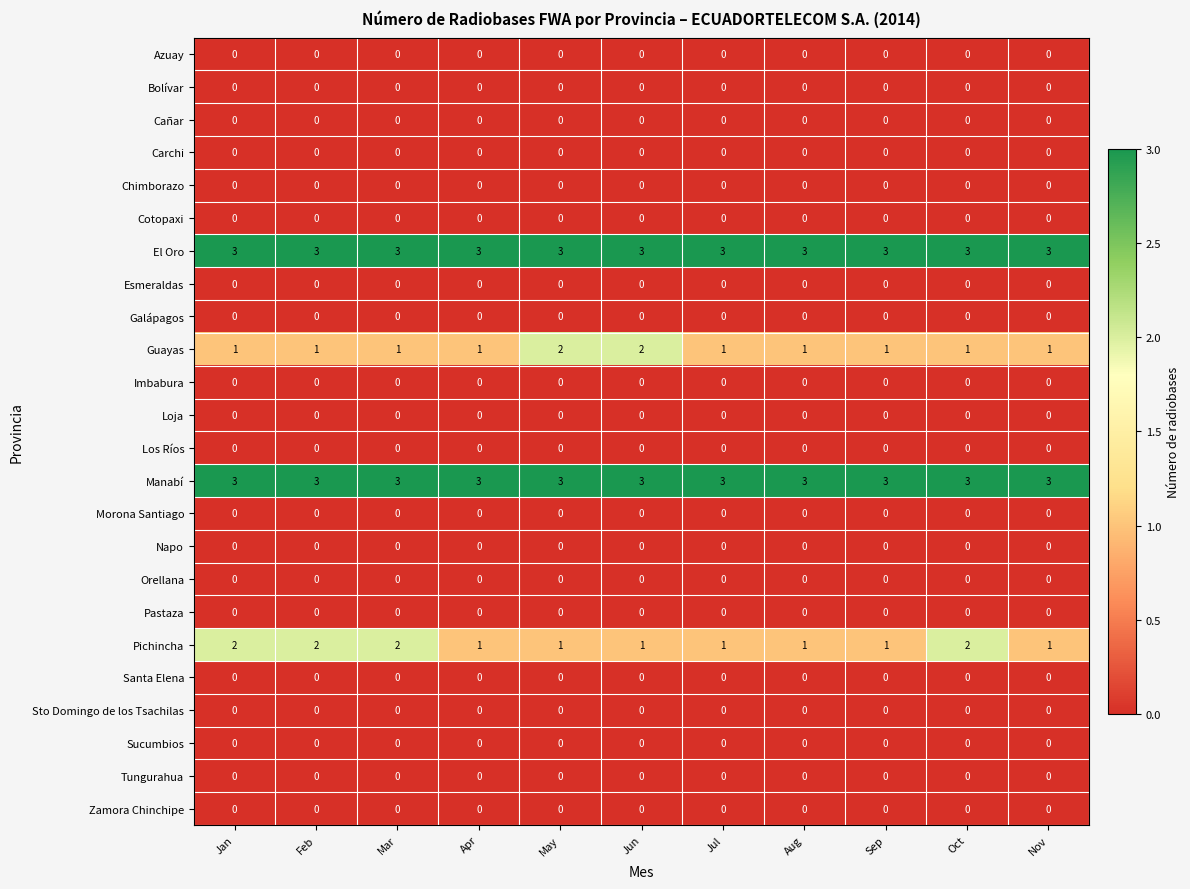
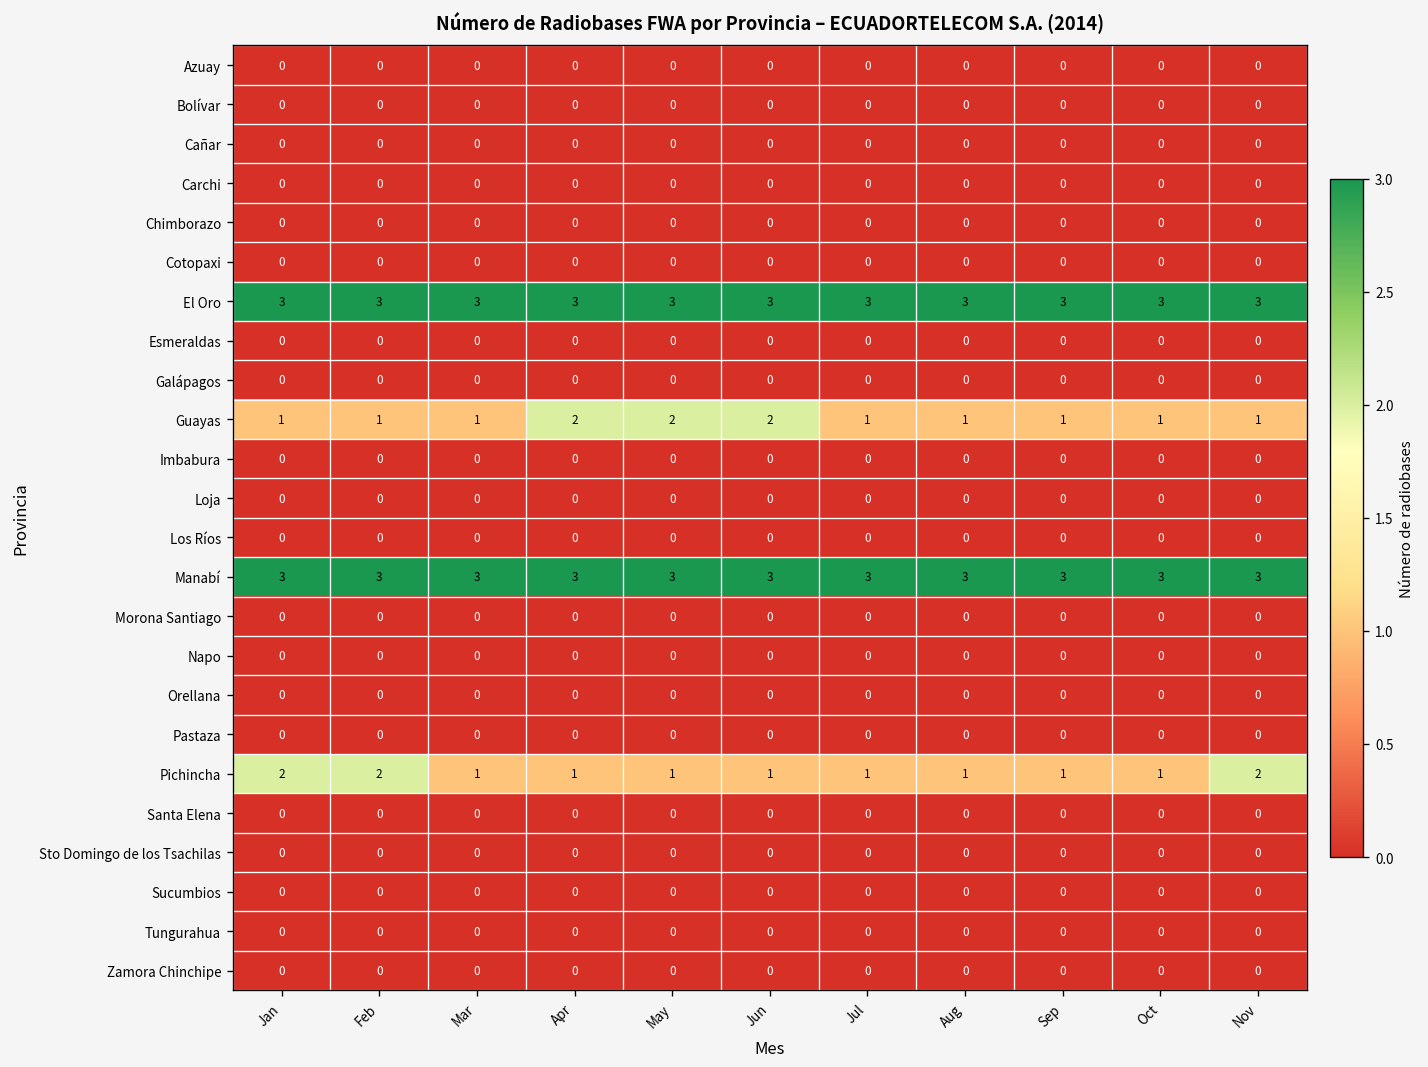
  {
    "Guayas": {
      "Jan": 1,
      "Feb": 1,
      "Mar": 1,
-     "Apr": 1,
+     "Apr": 2,
      "May": 2,
      "Jun": 2,
      "Jul": 1,
      "Aug": 1,
      "Sep": 1,
      "Oct": 1,
      "Nov": 1
    },
    "Pichincha": {
      "Jan": 2,
      "Feb": 2,
-     "Mar": 2,
+     "Mar": 1,
      "Apr": 1,
      "May": 1,
      "Jun": 1,
      "Jul": 1,
      "Aug": 1,
      "Sep": 1,
-     "Oct": 2,
-     "Nov": 1
+     "Oct": 1,
+     "Nov": 2
    }
  }
